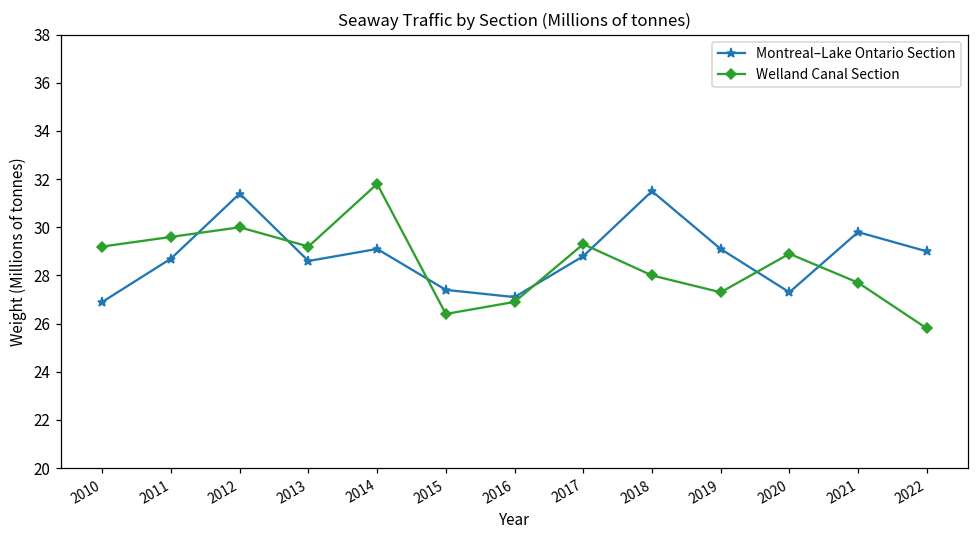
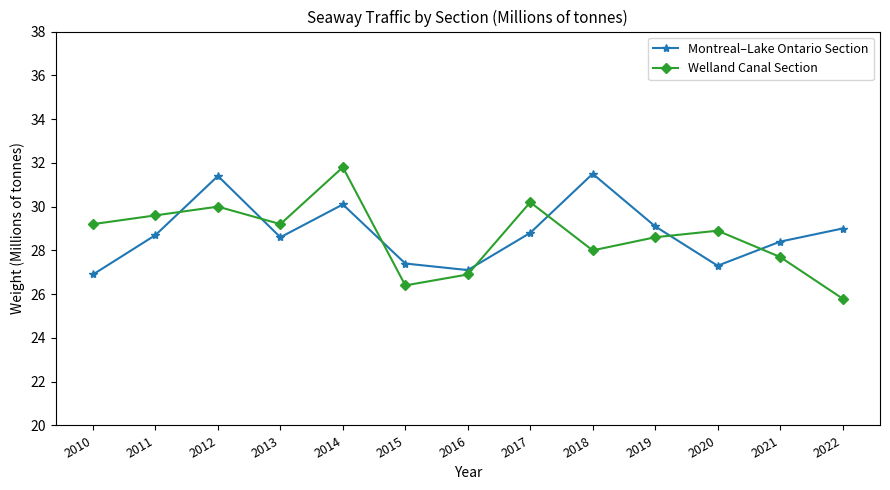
  {
    "Montreal–Lake Ontario Section": {
      "2010": 26.9,
      "2011": 28.7,
      "2012": 31.4,
      "2013": 28.6,
-     "2014": 29.1,
+     "2014": 30.1,
      "2015": 27.4,
      "2016": 27.1,
      "2017": 28.8,
      "2018": 31.5,
      "2019": 29.1,
      "2020": 27.3,
-     "2021": 29.8,
+     "2021": 28.4,
      "2022": 29.0
    },
    "Welland Canal Section": {
      "2010": 29.2,
      "2011": 29.6,
      "2012": 30.0,
      "2013": 29.2,
      "2014": 31.8,
      "2015": 26.4,
      "2016": 26.9,
-     "2017": 29.3,
+     "2017": 30.2,
      "2018": 28.0,
-     "2019": 27.3,
+     "2019": 28.6,
      "2020": 28.9,
      "2021": 27.7,
      "2022": 25.8
    }
  }
